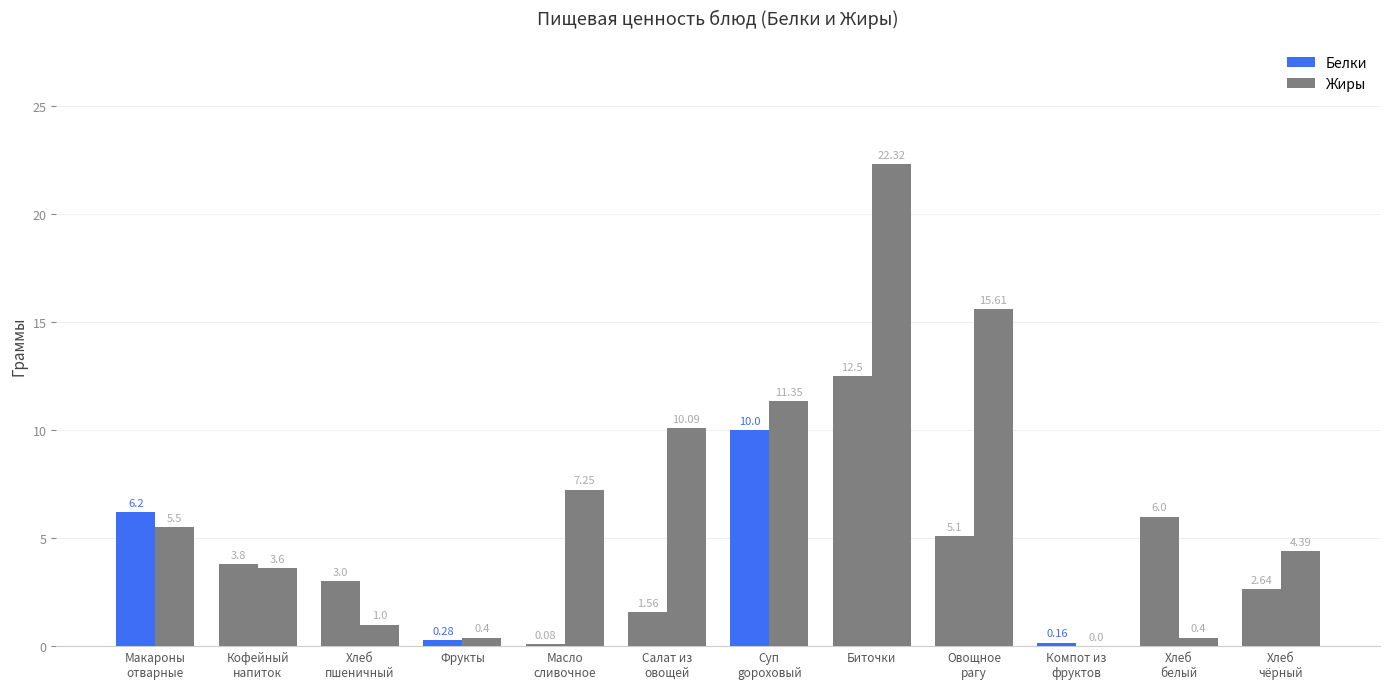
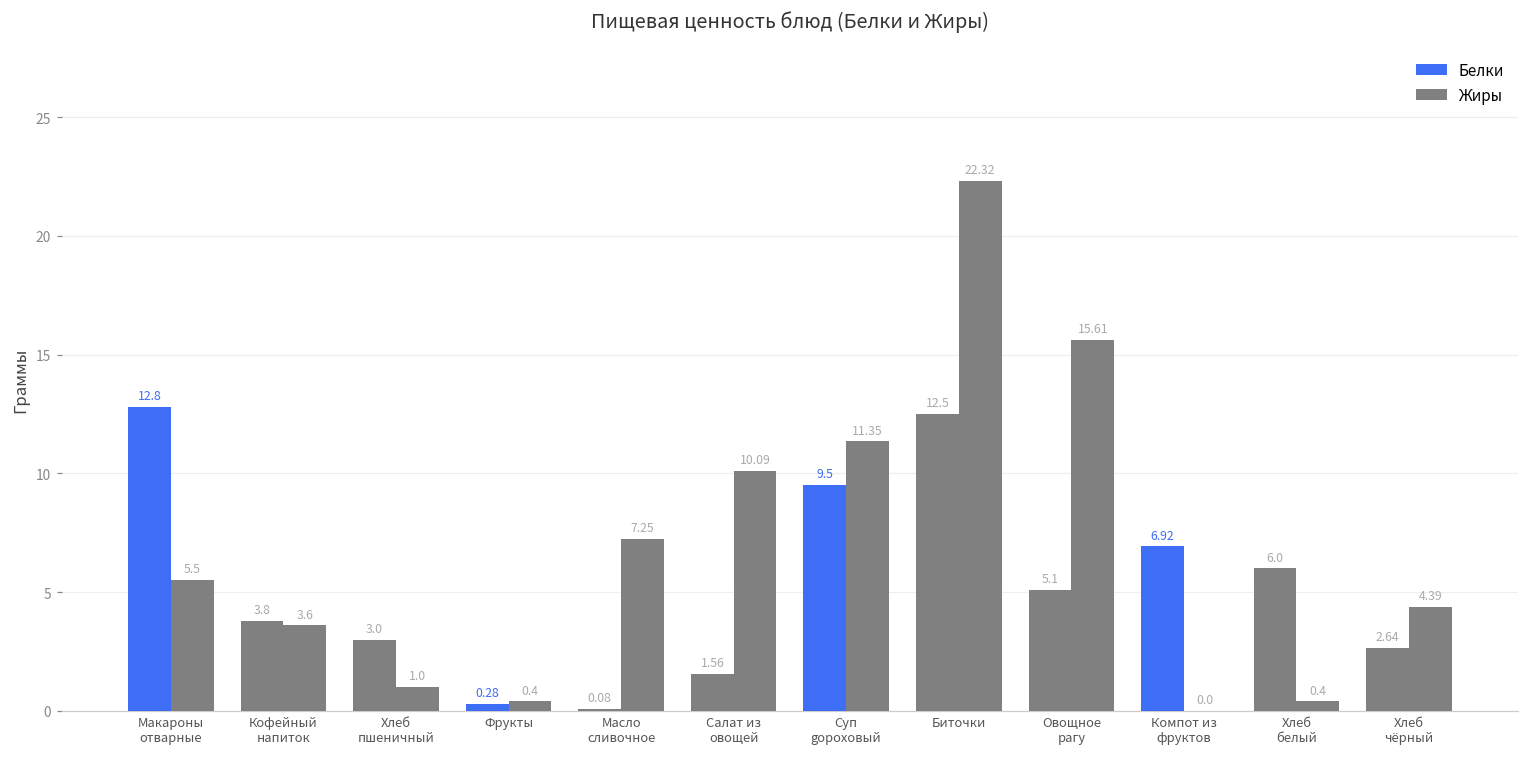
  {
    "Белки": {
-     "Макароны отварные": 6.2,
+     "Макароны отварные": 12.8,
      "Кофейный напиток": 3.8,
      "Хлеб пшеничный": 3.0,
      "Фрукты": 0.28,
      "Масло сливочное": 0.08,
      "Салат из овощей": 1.56,
-     "Суп gороховый": 10.0,
+     "Суп gороховый": 9.5,
      "Биточки": 12.5,
      "Овощное рагу": 5.1,
-     "Компот из фруктов": 0.16,
+     "Компот из фруктов": 6.92,
      "Хлеб белый": 6.0,
      "Хлеб чёрный": 2.64
    },
    "Жиры": {
      "Макароны отварные": 5.5,
      "Кофейный напиток": 3.6,
      "Хлеб пшеничный": 1.0,
      "Фрукты": 0.4,
      "Масло сливочное": 7.25,
      "Салат из овощей": 10.09,
      "Суп gороховый": 11.35,
      "Биточки": 22.32,
      "Овощное рагу": 15.61,
      "Компот из фруктов": 0.0,
      "Хлеб белый": 0.4,
      "Хлеб чёрный": 4.39
    }
  }
